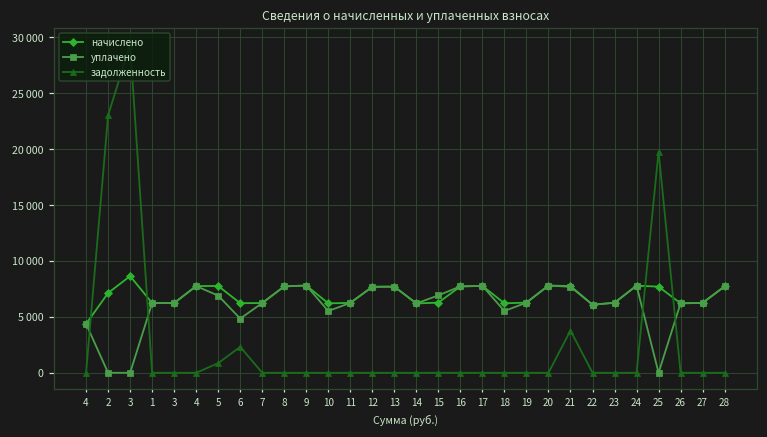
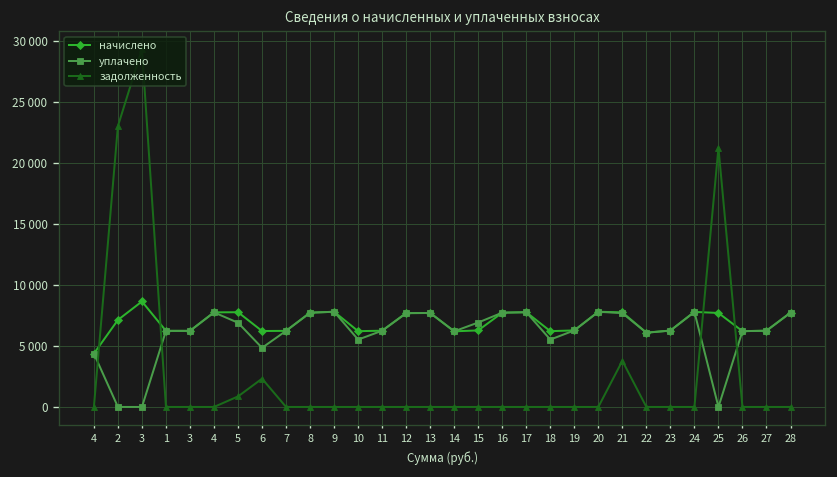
  {
    "задолженность": {
      "2": 23000,
      "1": 0,
      "5": 900,
      "6": 2300,
      "7": 0,
      "8": 0,
      "9": 0,
      "10": 0,
      "11": 0,
      "12": 0,
      "13": 0,
      "14": 0,
      "15": 0,
      "16": 0,
      "17": 0,
      "18": 0,
      "19": 0,
      "20": 0,
      "21": 3800,
      "22": 0,
      "23": 0,
      "24": 0,
-     "25": 19800,
+     "25": 21200,
      "26": 0,
      "27": 0,
      "28": 0
    }
  }
